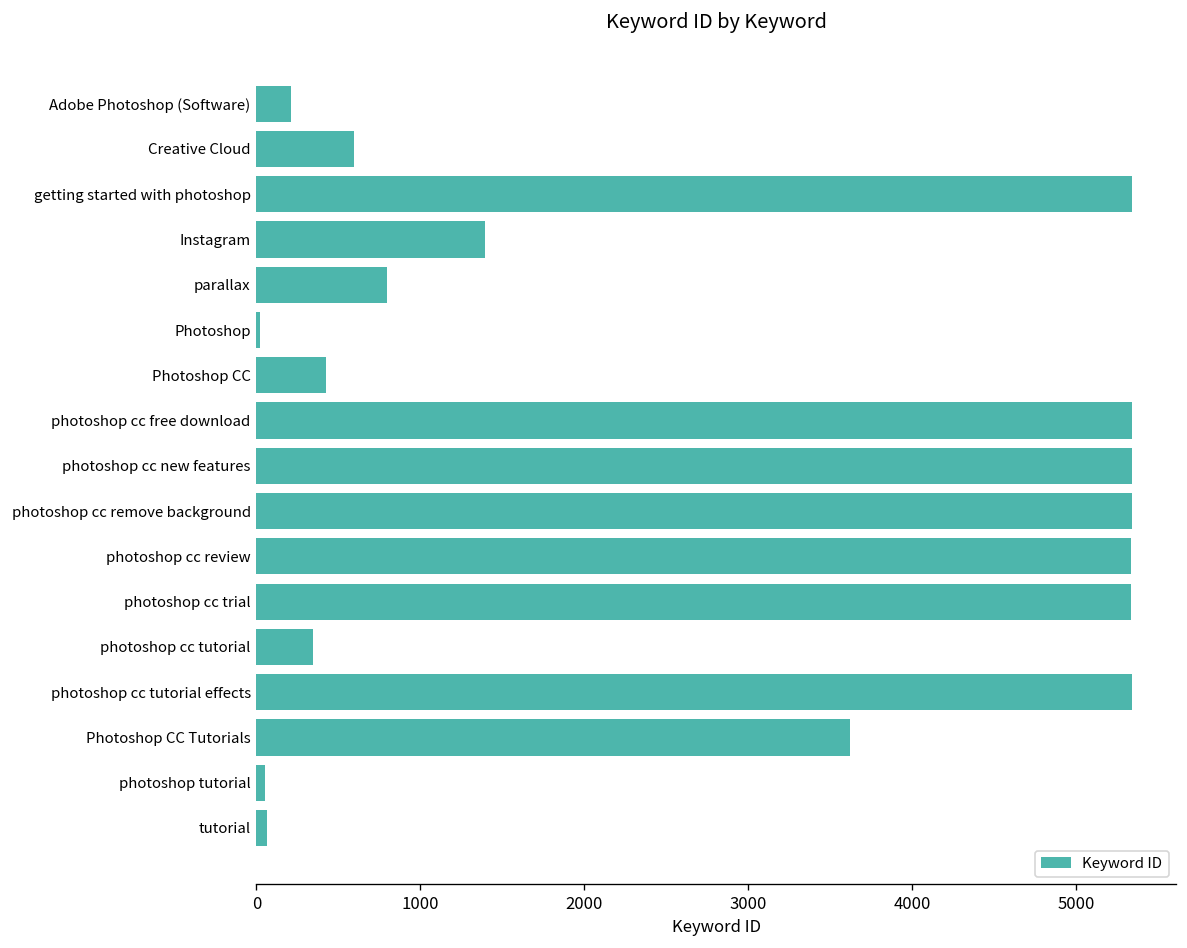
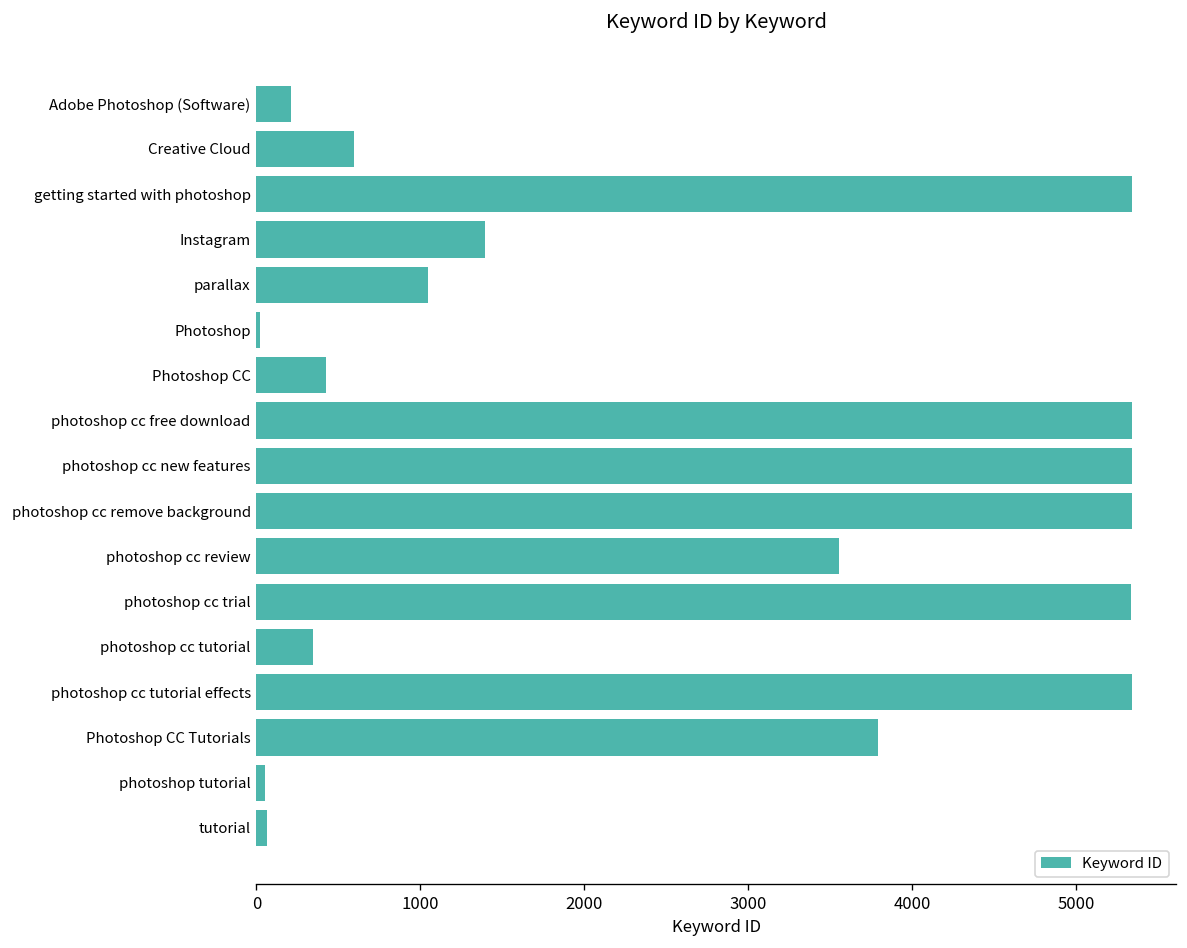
  {
    "Adobe Photoshop (Software)": 210,
    "Creative Cloud": 600,
    "getting started with photoshop": 5340,
    "Instagram": 1390,
-   "parallax": 800,
+   "parallax": 1050,
    "Photoshop": 20,
    "Photoshop CC": 420,
    "photoshop cc free download": 5340,
    "photoshop cc new features": 5340,
    "photoshop cc remove background": 5340,
-   "photoshop cc review": 5340,
+   "photoshop cc review": 3550,
    "photoshop cc trial": 5340,
    "photoshop cc tutorial": 350,
    "photoshop cc tutorial effects": 5340,
-   "Photoshop CC Tutorials": 3620,
+   "Photoshop CC Tutorials": 3790,
    "photoshop tutorial": 50,
    "tutorial": 60
  }
